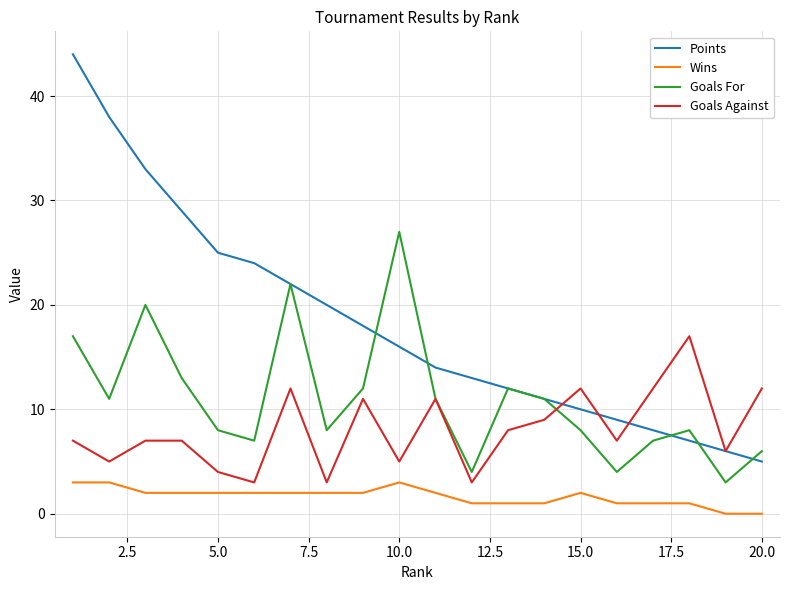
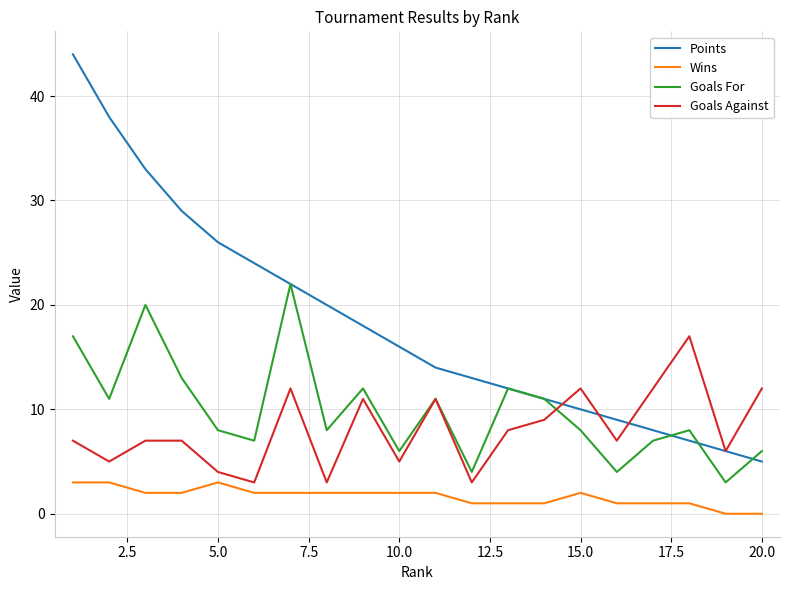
  {
    "Points": {
-     "5.0": 25,
+     "5.0": 26,
      "10.0": 16,
      "15.0": 10,
      "20.0": 5
    },
    "Wins": {
-     "5.0": 2,
-     "10.0": 3,
+     "5.0": 3,
+     "10.0": 2,
      "15.0": 2,
      "20.0": 0
    },
    "Goals For": {
      "5.0": 8,
-     "10.0": 27,
+     "10.0": 6,
      "15.0": 8,
      "20.0": 6
    },
    "Goals Against": {
      "5.0": 4,
      "10.0": 5,
      "15.0": 12,
      "20.0": 12
    }
  }
